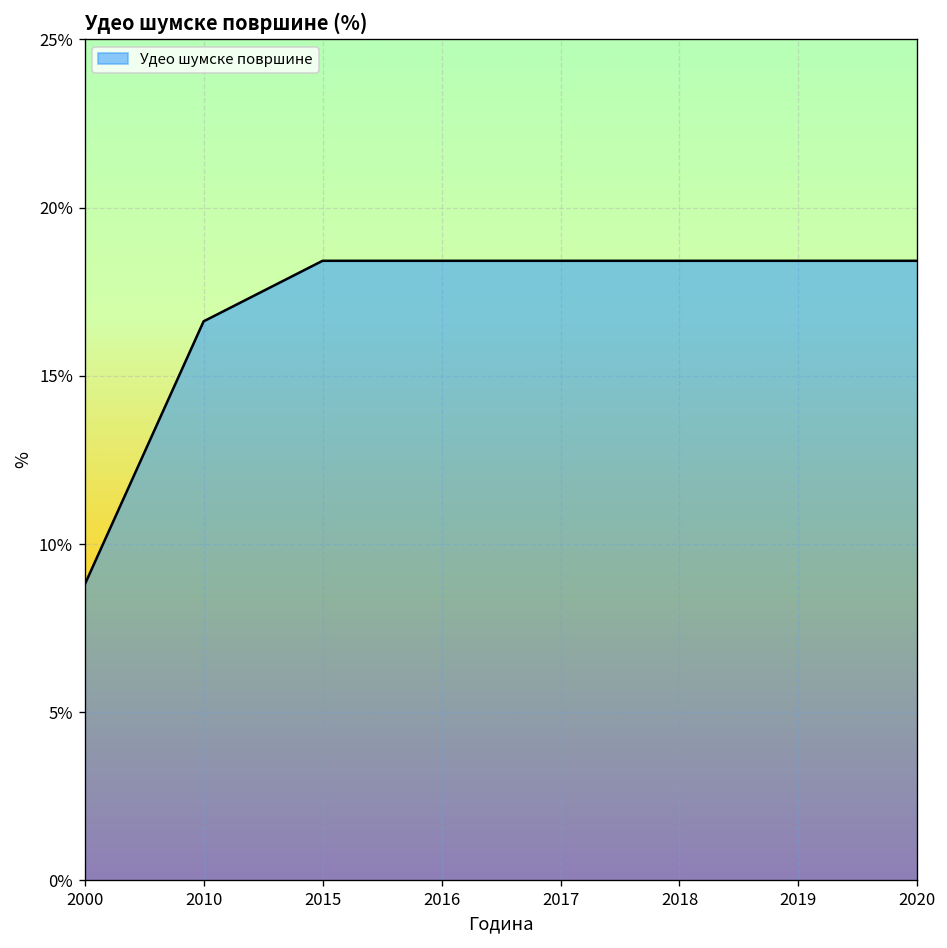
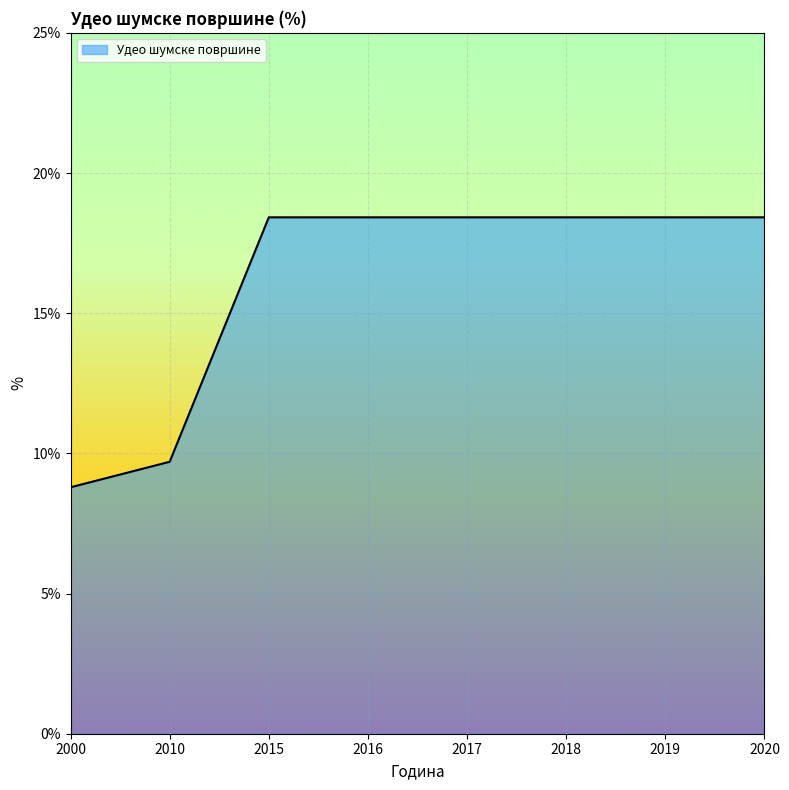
  {
    "2000": "8.8%",
-   "2010": "16.6%",
+   "2010": "9.7%",
    "2015": "18.4%",
    "2016": "18.4%",
    "2017": "18.4%",
    "2018": "18.4%",
    "2019": "18.4%",
    "2020": "18.4%"
  }
